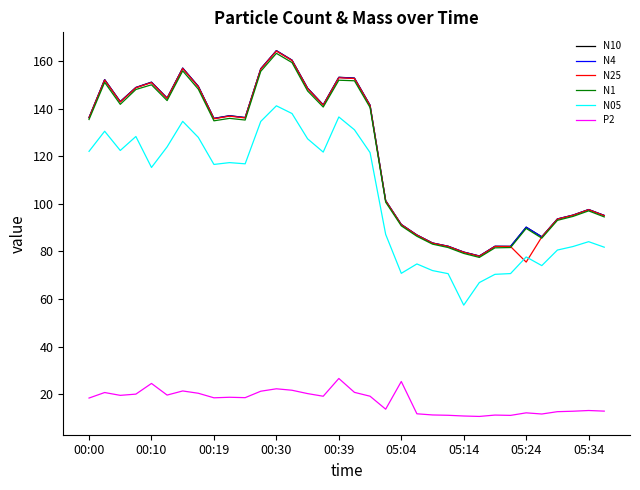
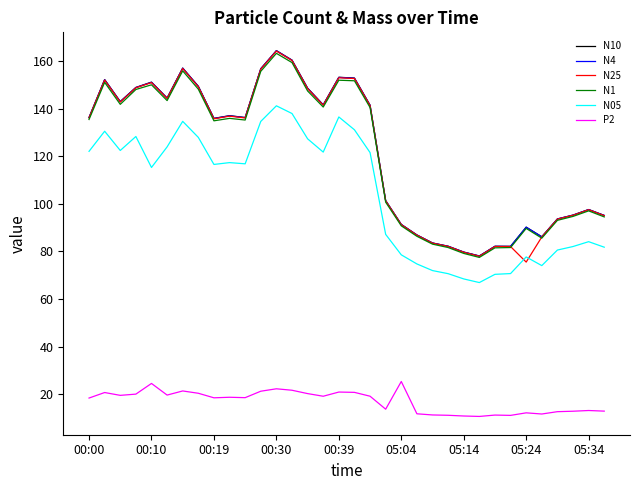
  {
    "N25": {
      "05:24": 76
    },
    "N05": {
      "00:00": 122,
      "00:10": 115,
      "00:19": 117,
      "00:30": 141,
      "00:39": 137,
-     "05:04": 71,
-     "05:14": 57,
+     "05:04": 79,
+     "05:14": 68,
      "05:24": 78,
      "05:34": 84
    },
    "P2": {
      "00:00": 18,
      "00:10": 24,
      "00:19": 18,
      "00:30": 22,
-     "00:39": 27,
+     "00:39": 21,
      "05:04": 25,
      "05:14": 11,
      "05:24": 12,
      "05:34": 13
    }
  }
